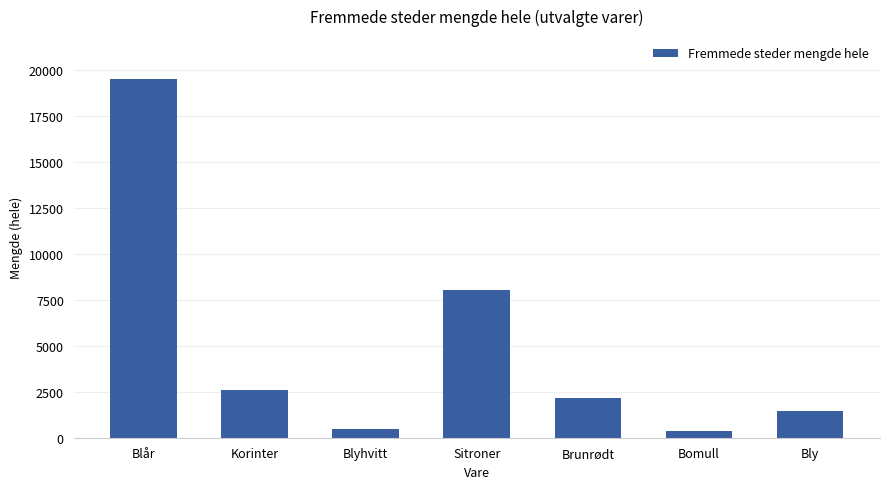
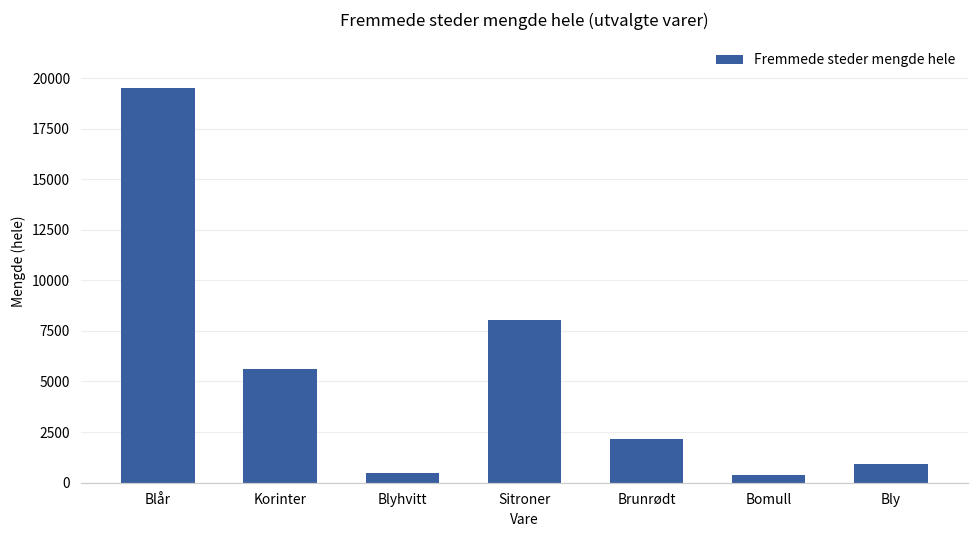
  {
    "Blår": 19500,
-   "Korinter": 2600,
+   "Korinter": 5600,
    "Blyhvitt": 500,
    "Sitroner": 8000,
    "Brunrødt": 2100,
    "Bomull": 400,
-   "Bly": 1500
+   "Bly": 900
  }
